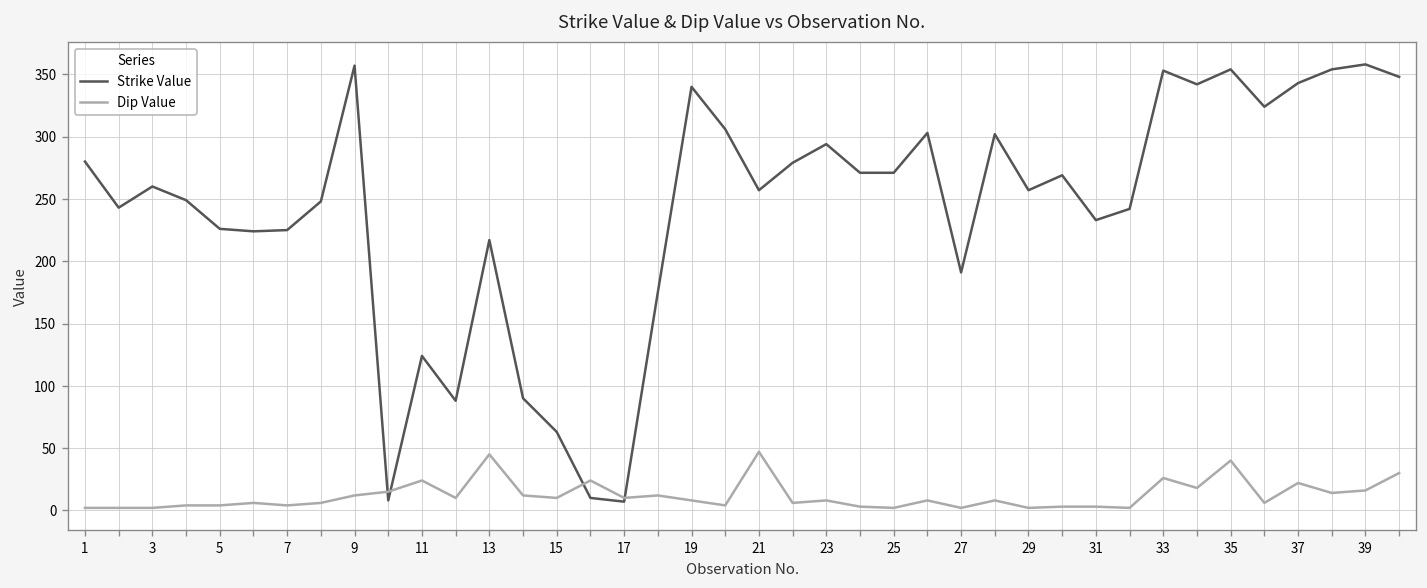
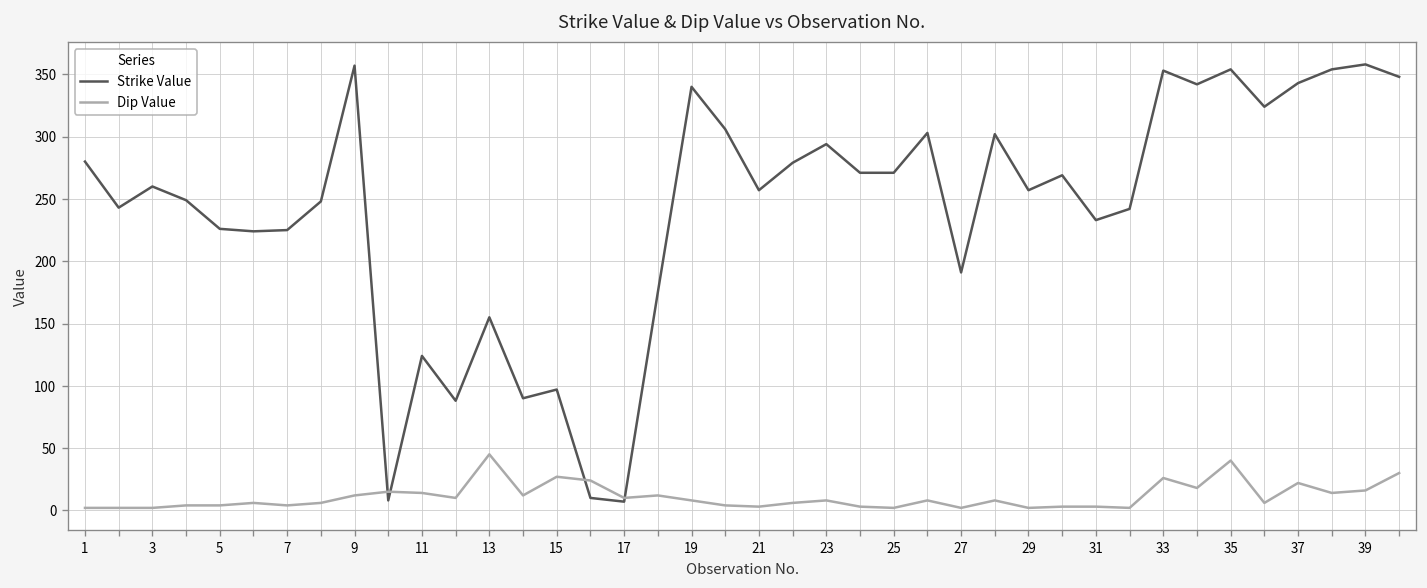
  {
    "Strike Value": {
      "1": 280,
      "3": 260,
      "5": 226,
      "7": 225,
      "9": 357,
      "11": 124,
-     "13": 217,
-     "15": 63,
+     "13": 155,
+     "15": 97,
      "17": 7,
      "19": 340,
      "21": 257,
      "23": 294,
      "25": 271,
      "27": 191,
      "29": 257,
      "31": 233,
      "33": 353,
      "35": 354,
      "37": 343,
      "39": 358
    },
    "Dip Value": {
      "1": 2,
      "3": 2,
      "5": 4,
      "7": 4,
      "9": 12,
-     "11": 24,
+     "11": 14,
      "13": 45,
-     "15": 10,
+     "15": 27,
      "17": 10,
      "19": 8,
-     "21": 47,
+     "21": 3,
      "23": 8,
      "25": 2,
      "27": 2,
      "29": 2,
      "31": 3,
      "33": 26,
      "35": 40,
      "37": 22,
      "39": 16
    }
  }
